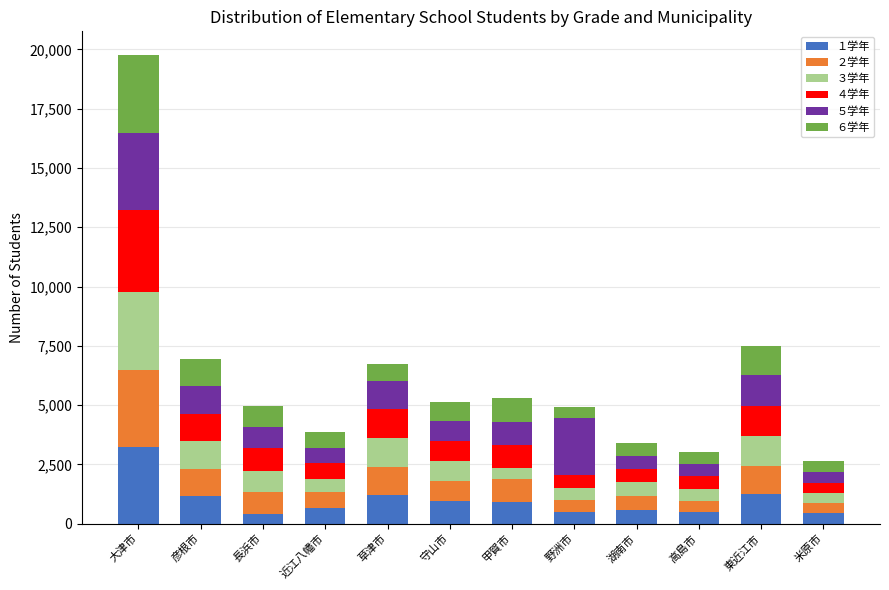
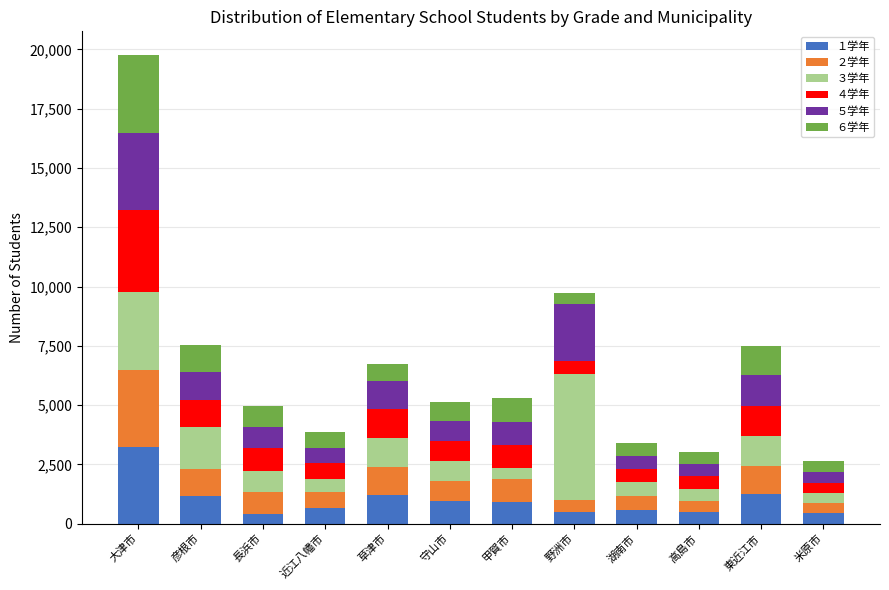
  {
    "１学年": {
      "大津市": "3,200",
      "彦根市": "1,200",
      "長浜市": "400",
      "近江八幡市": "600",
      "草津市": "1,200",
      "守山市": "900",
      "甲賀市": "900",
      "野洲市": "500",
      "湖南市": "600",
      "高島市": "500",
      "東近江市": "1,200",
      "米原市": "400"
    },
    "２学年": {
      "大津市": "3,200",
      "彦根市": "1,100",
      "長浜市": "900",
      "近江八幡市": "700",
      "草津市": "1,200",
      "守山市": "800",
      "甲賀市": "900",
      "野洲市": "500",
      "湖南市": "600",
      "高島市": "500",
      "東近江市": "1,200",
      "米原市": "400"
    },
    "３学年": {
      "大津市": "3,300",
-     "彦根市": "1,200",
+     "彦根市": "1,800",
      "長浜市": "900",
      "近江八幡市": "600",
      "草津市": "1,200",
      "守山市": "900",
      "甲賀市": "500",
-     "野洲市": "500",
+     "野洲市": "5,300",
      "湖南市": "600",
      "高島市": "500",
      "東近江市": "1,300",
      "米原市": "400"
    },
    "４学年": {
      "大津市": "3,500",
      "彦根市": "1,100",
      "長浜市": "1,000",
      "近江八幡市": "600",
      "草津市": "1,200",
      "守山市": "800",
      "甲賀市": "1,000",
      "野洲市": "500",
      "湖南市": "600",
      "高島市": "500",
      "東近江市": "1,300",
      "米原市": "400"
    },
    "５学年": {
      "大津市": "3,300",
      "彦根市": "1,200",
      "長浜市": "900",
      "近江八幡市": "700",
      "草津市": "1,200",
      "守山市": "800",
      "甲賀市": "1,000",
      "野洲市": "2,400",
      "湖南市": "500",
      "高島市": "500",
      "東近江市": "1,300",
      "米原市": "500"
    },
    "６学年": {
      "大津市": "3,300",
      "彦根市": "1,100",
      "長浜市": "900",
      "近江八幡市": "700",
      "草津市": "700",
      "守山市": "800",
      "甲賀市": "1,000",
      "野洲市": "500",
      "湖南市": "600",
      "高島市": "500",
      "東近江市": "1,200",
      "米原市": "500"
    }
  }
